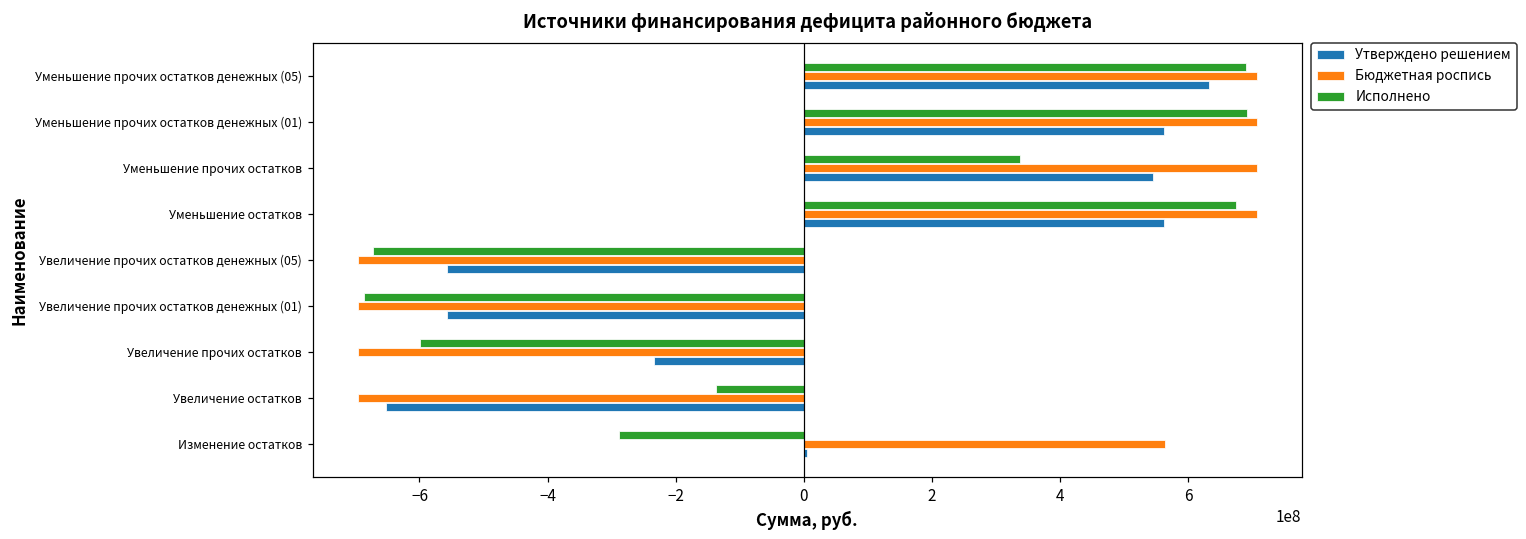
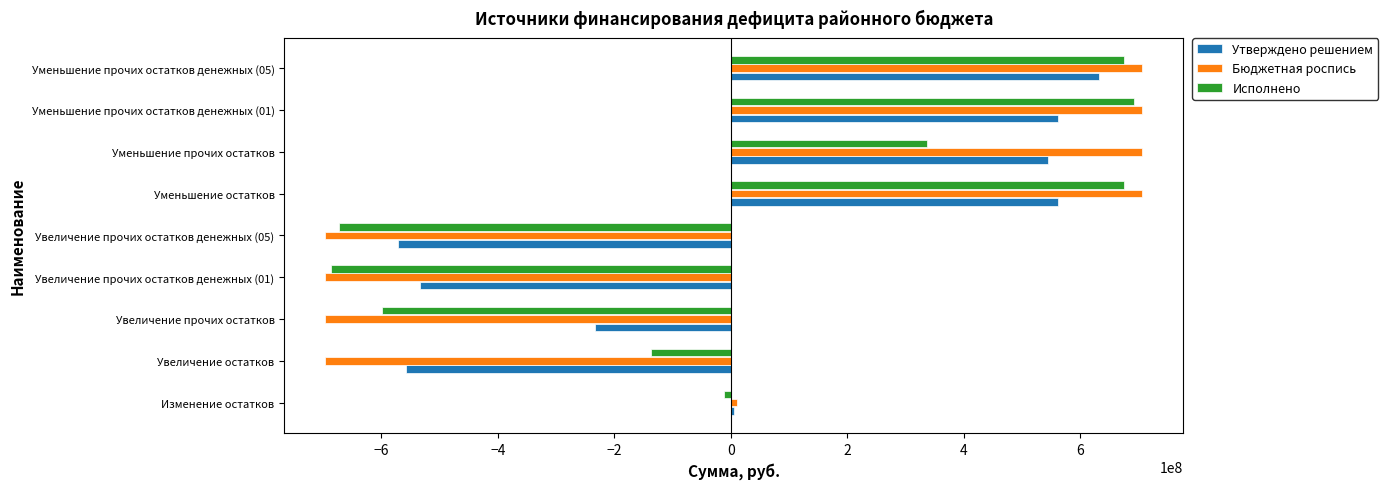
  {
    "Утверждено решением": {
      "Уменьшение прочих остатков денежных (05)": 630000000,
      "Уменьшение прочих остатков денежных (01)": 560000000,
      "Уменьшение прочих остатков": 540000000,
      "Уменьшение остатков": 560000000,
-     "Увеличение прочих остатков денежных (05)": -560000000,
-     "Увеличение прочих остатков денежных (01)": -560000000,
+     "Увеличение прочих остатков денежных (05)": -570000000,
+     "Увеличение прочих остатков денежных (01)": -530000000,
      "Увеличение прочих остатков": -230000000,
-     "Увеличение остатков": -650000000,
+     "Увеличение остатков": -560000000,
      "Изменение остатков": 0
    },
    "Бюджетная роспись": {
      "Уменьшение прочих остатков денежных (05)": 710000000,
      "Уменьшение прочих остатков денежных (01)": 710000000,
      "Уменьшение прочих остатков": 710000000,
      "Уменьшение остатков": 710000000,
      "Увеличение прочих остатков денежных (05)": -700000000,
      "Увеличение прочих остатков денежных (01)": -700000000,
      "Увеличение прочих остатков": -700000000,
      "Увеличение остатков": -700000000,
-     "Изменение остатков": 560000000
+     "Изменение остатков": 10000000
    },
    "Исполнено": {
-     "Уменьшение прочих остатков денежных (05)": 690000000,
+     "Уменьшение прочих остатков денежных (05)": 670000000,
      "Уменьшение прочих остатков денежных (01)": 690000000,
      "Уменьшение прочих остатков": 340000000,
      "Уменьшение остатков": 670000000,
      "Увеличение прочих остатков денежных (05)": -670000000,
      "Увеличение прочих остатков денежных (01)": -690000000,
      "Увеличение прочих остатков": -600000000,
      "Увеличение остатков": -140000000,
-     "Изменение остатков": -290000000
+     "Изменение остатков": -10000000
    }
  }
